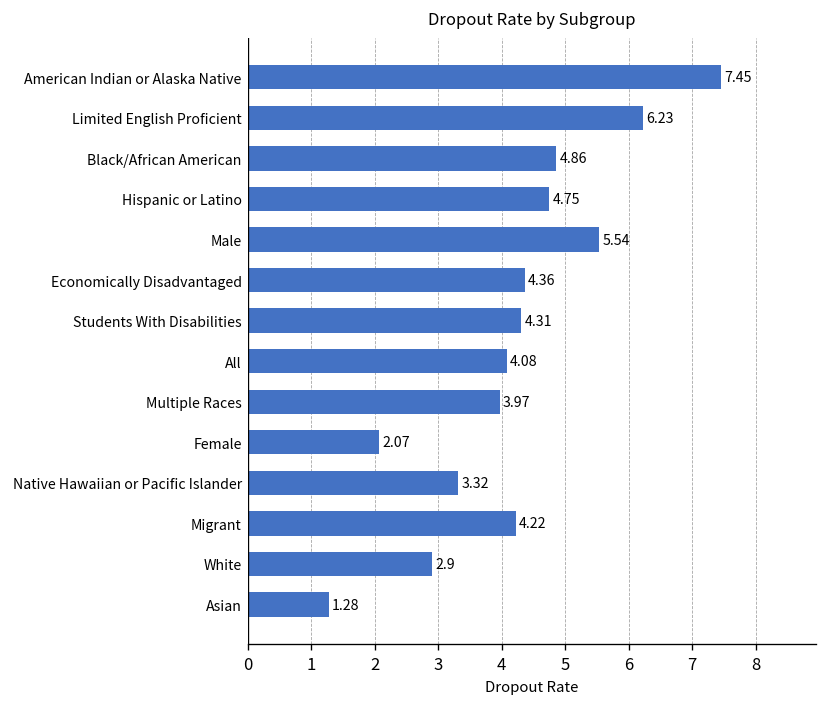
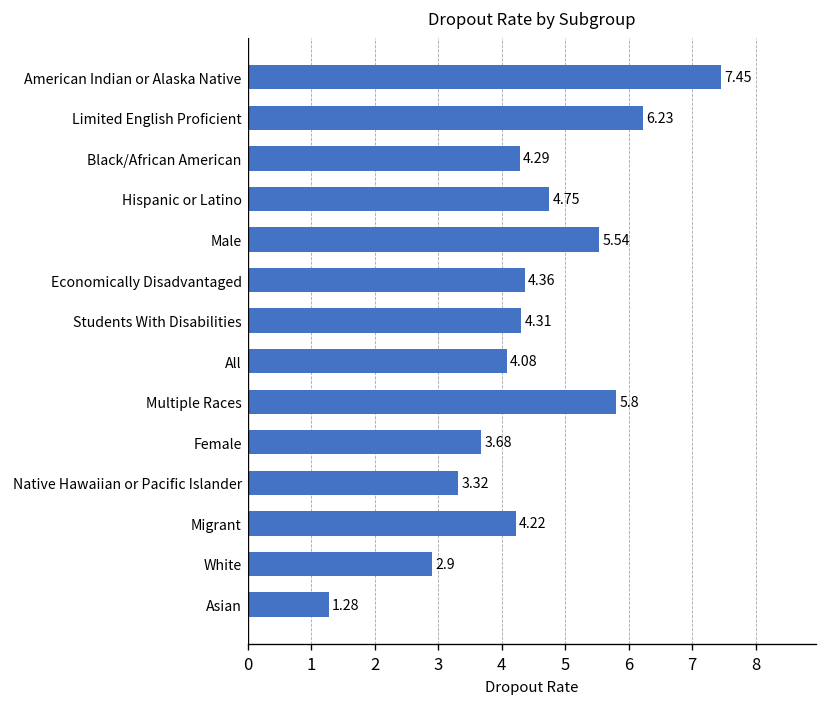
  {
    "American Indian or Alaska Native": 7.45,
    "Limited English Proficient": 6.23,
-   "Black/African American": 4.86,
+   "Black/African American": 4.29,
    "Hispanic or Latino": 4.75,
    "Male": 5.54,
    "Economically Disadvantaged": 4.36,
    "Students With Disabilities": 4.31,
    "All": 4.08,
-   "Multiple Races": 3.97,
-   "Female": 2.07,
+   "Multiple Races": 5.8,
+   "Female": 3.68,
    "Native Hawaiian or Pacific Islander": 3.32,
    "Migrant": 4.22,
    "White": 2.9,
    "Asian": 1.28
  }
